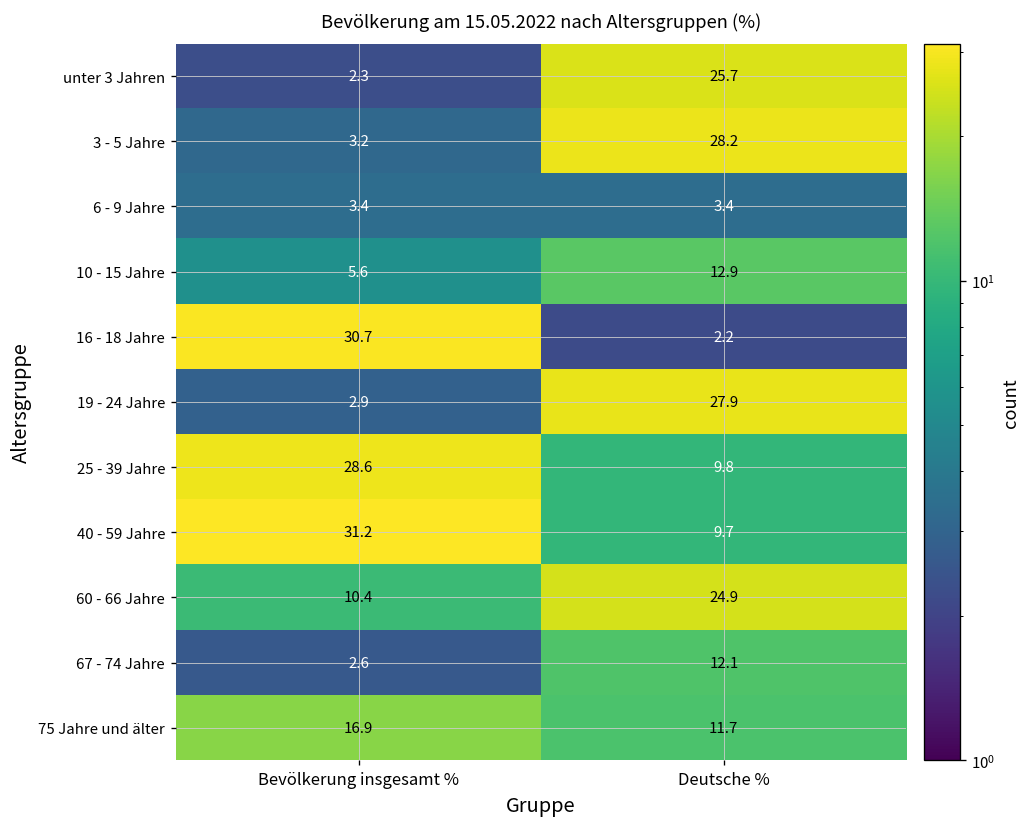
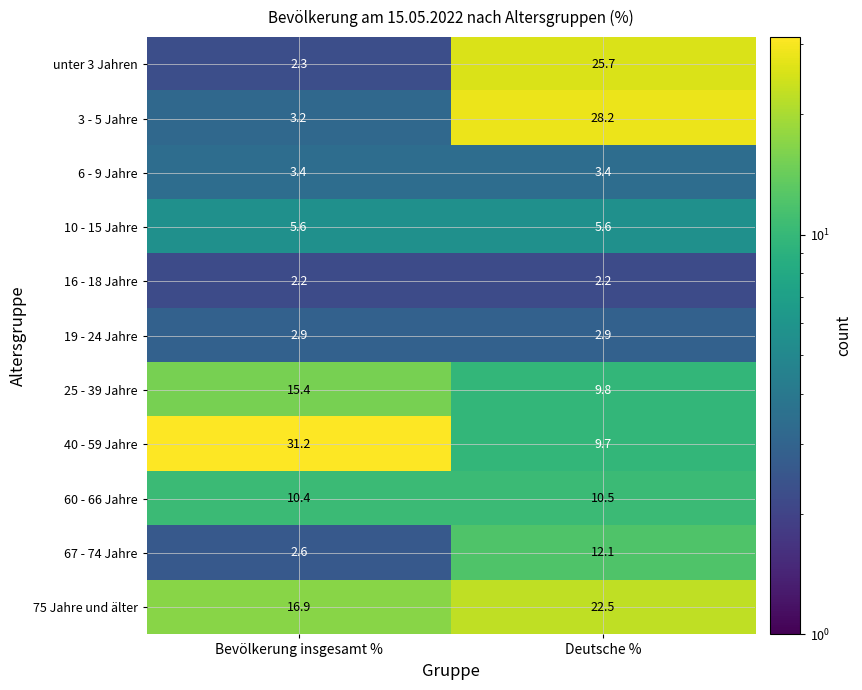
  {
    "unter 3 Jahren": {
      "Bevölkerung insgesamt %": 2.3,
      "Deutsche %": 25.7
    },
    "3 - 5 Jahre": {
      "Bevölkerung insgesamt %": 3.2,
      "Deutsche %": 28.2
    },
    "6 - 9 Jahre": {
      "Bevölkerung insgesamt %": 3.4,
      "Deutsche %": 3.4
    },
    "10 - 15 Jahre": {
      "Bevölkerung insgesamt %": 5.6,
-     "Deutsche %": 12.9
+     "Deutsche %": 5.6
    },
    "16 - 18 Jahre": {
-     "Bevölkerung insgesamt %": 30.7,
+     "Bevölkerung insgesamt %": 2.2,
      "Deutsche %": 2.2
    },
    "19 - 24 Jahre": {
      "Bevölkerung insgesamt %": 2.9,
-     "Deutsche %": 27.9
+     "Deutsche %": 2.9
    },
    "25 - 39 Jahre": {
-     "Bevölkerung insgesamt %": 28.6,
+     "Bevölkerung insgesamt %": 15.4,
      "Deutsche %": 9.8
    },
    "40 - 59 Jahre": {
      "Bevölkerung insgesamt %": 31.2,
      "Deutsche %": 9.7
    },
    "60 - 66 Jahre": {
      "Bevölkerung insgesamt %": 10.4,
-     "Deutsche %": 24.9
+     "Deutsche %": 10.5
    },
    "67 - 74 Jahre": {
      "Bevölkerung insgesamt %": 2.6,
      "Deutsche %": 12.1
    },
    "75 Jahre und älter": {
      "Bevölkerung insgesamt %": 16.9,
-     "Deutsche %": 11.7
+     "Deutsche %": 22.5
    }
  }
